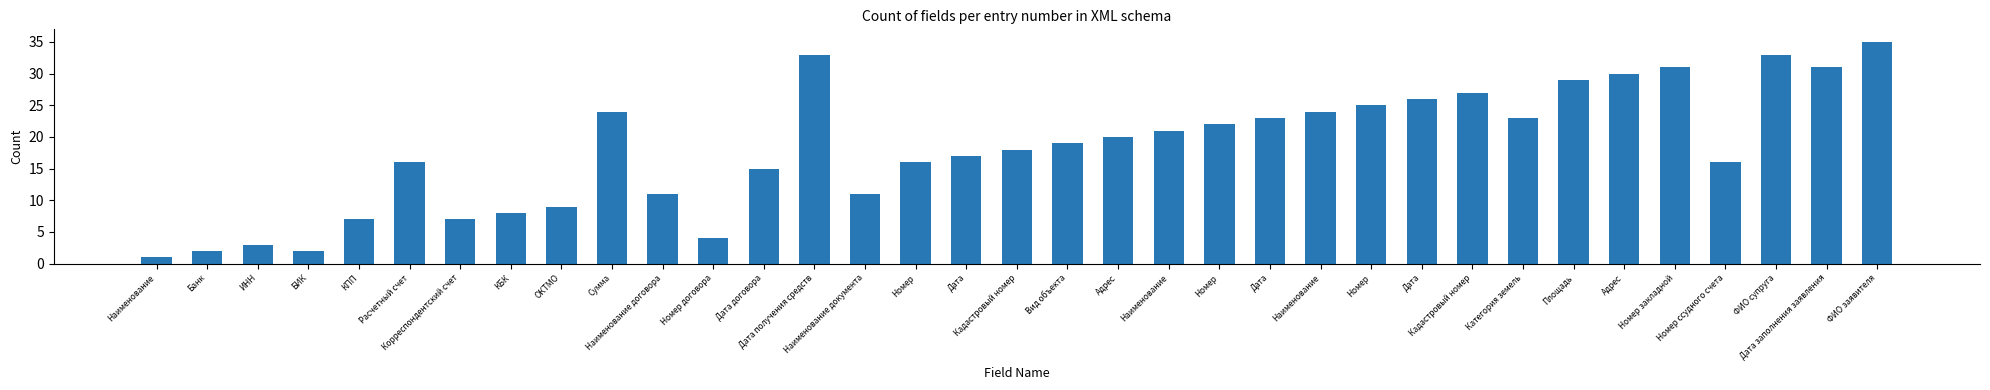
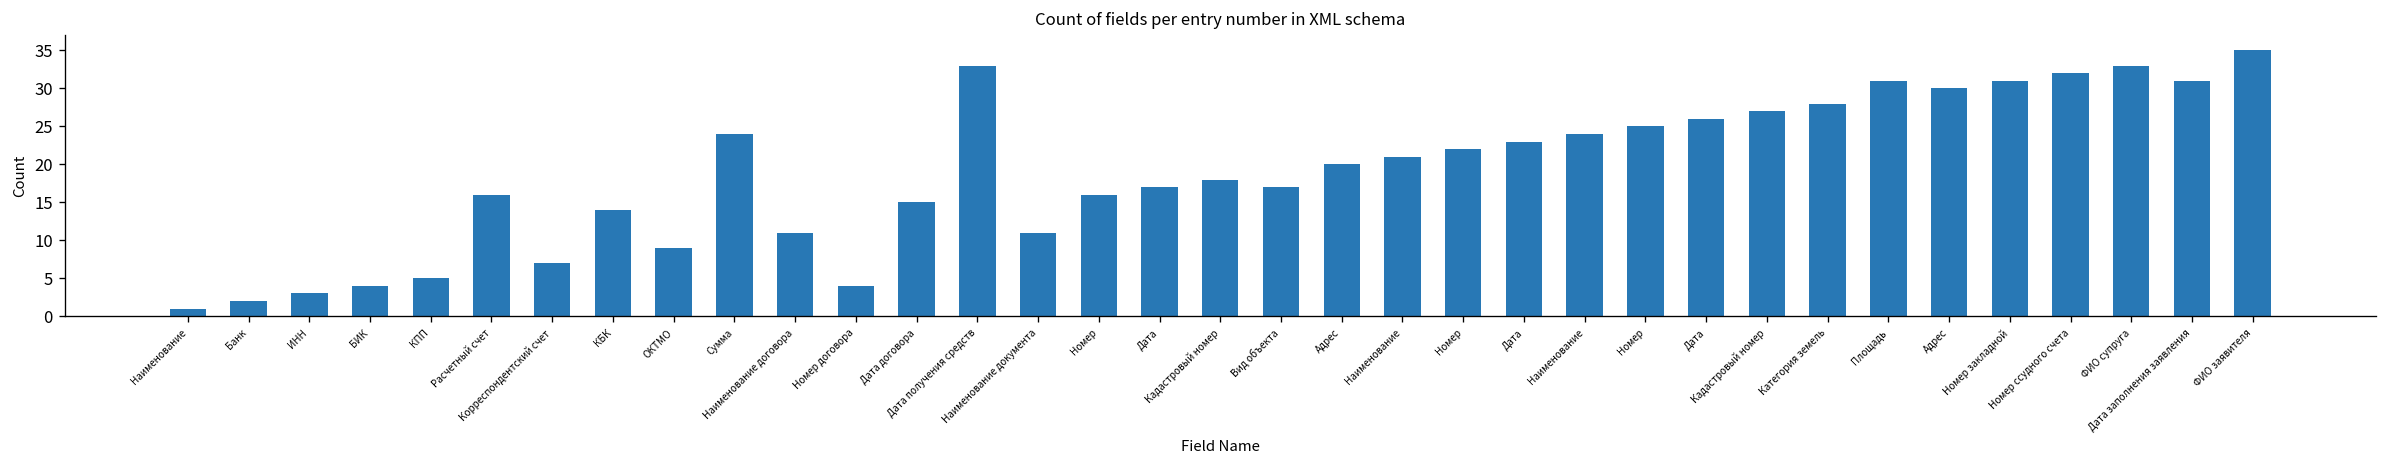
  {
    "Банк": 2,
    "ИНН": 3,
-   "БИК": 2,
-   "КПП": 7,
+   "БИК": 4,
+   "КПП": 5,
    "Расчетный счет": 16,
    "Корреспондентский счет": 7,
-   "КБК": 8,
+   "КБК": 14,
    "ОКТМО": 9,
    "Сумма": 24,
    "Наименование договора": 11,
    "Номер договора": 4,
    "Дата договора": 15,
    "Дата получения средств": 33,
    "Наименование документа": 11,
-   "Вид объекта": 19,
-   "Категория земель": 23,
-   "Площадь": 29,
+   "Вид объекта": 17,
+   "Категория земель": 28,
+   "Площадь": 31,
    "Номер закладной": 31,
-   "Номер ссудного счета": 16,
+   "Номер ссудного счета": 32,
    "ФИО супруга": 33,
    "Дата заполнения заявления": 31,
    "ФИО заявителя": 35
  }
